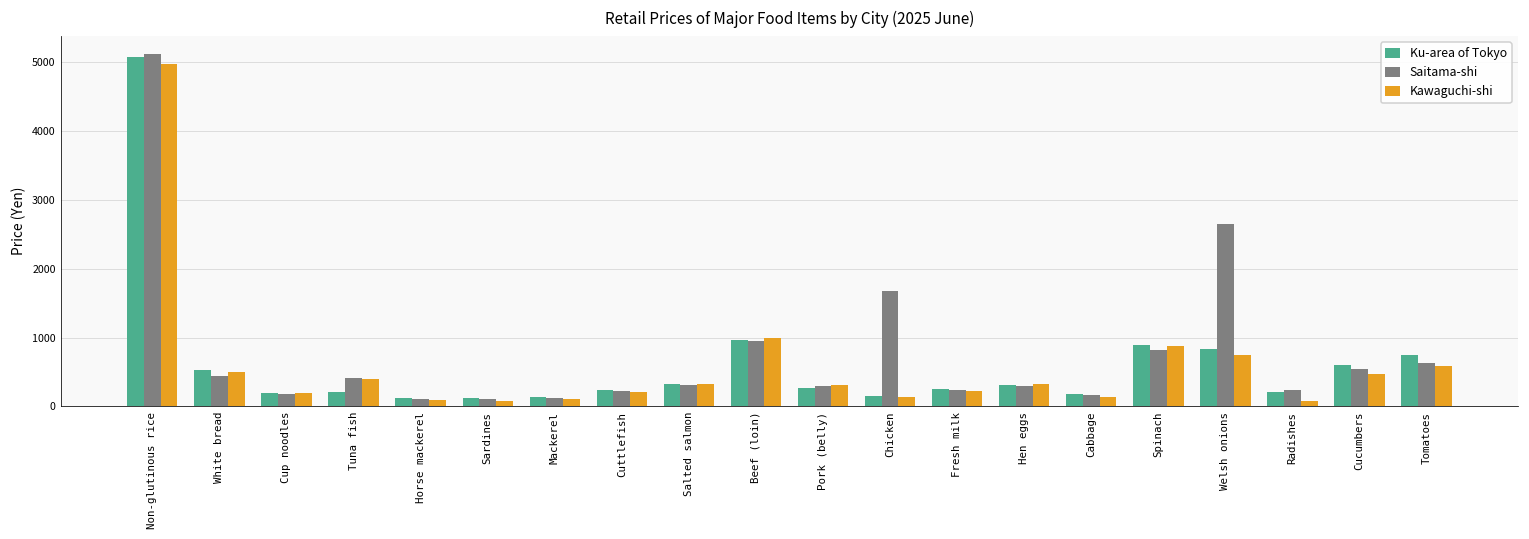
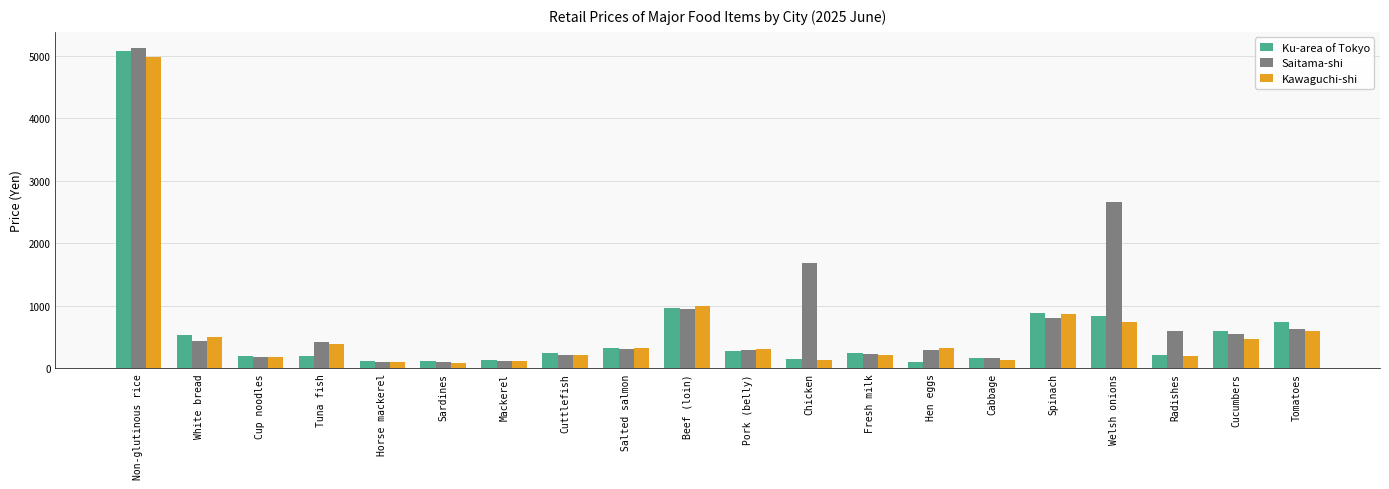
  {
    "Ku-area of Tokyo": {
      "Non-glutinous rice": 5100,
      "White bread": 500,
      "Cup noodles": 200,
      "Tuna fish": 200,
      "Horse mackerel": 100,
      "Sardines": 100,
      "Mackerel": 100,
      "Cuttlefish": 200,
      "Salted salmon": 300,
      "Beef (loin)": 1000,
      "Pork (belly)": 300,
      "Chicken": 200,
      "Fresh milk": 300,
-     "Hen eggs": 300,
+     "Hen eggs": 100,
      "Cabbage": 200,
      "Spinach": 900,
      "Welsh onions": 800,
      "Radishes": 200,
      "Cucumbers": 600,
      "Tomatoes": 700
    },
    "Saitama-shi": {
      "Non-glutinous rice": 5100,
      "White bread": 400,
      "Cup noodles": 200,
      "Tuna fish": 400,
      "Horse mackerel": 100,
      "Sardines": 100,
      "Mackerel": 100,
      "Cuttlefish": 200,
      "Salted salmon": 300,
      "Beef (loin)": 900,
      "Pork (belly)": 300,
      "Chicken": 1700,
      "Fresh milk": 200,
      "Hen eggs": 300,
      "Cabbage": 200,
      "Spinach": 800,
      "Welsh onions": 2700,
-     "Radishes": 200,
+     "Radishes": 600,
      "Cucumbers": 500,
      "Tomatoes": 600
    },
    "Kawaguchi-shi": {
      "Non-glutinous rice": 5000,
      "White bread": 500,
      "Cup noodles": 200,
      "Tuna fish": 400,
      "Horse mackerel": 100,
      "Sardines": 100,
      "Mackerel": 100,
      "Cuttlefish": 200,
      "Salted salmon": 300,
      "Beef (loin)": 1000,
      "Pork (belly)": 300,
      "Chicken": 100,
      "Fresh milk": 200,
      "Hen eggs": 300,
      "Cabbage": 100,
      "Spinach": 900,
      "Welsh onions": 700,
-     "Radishes": 100,
+     "Radishes": 200,
      "Cucumbers": 500,
      "Tomatoes": 600
    }
  }
